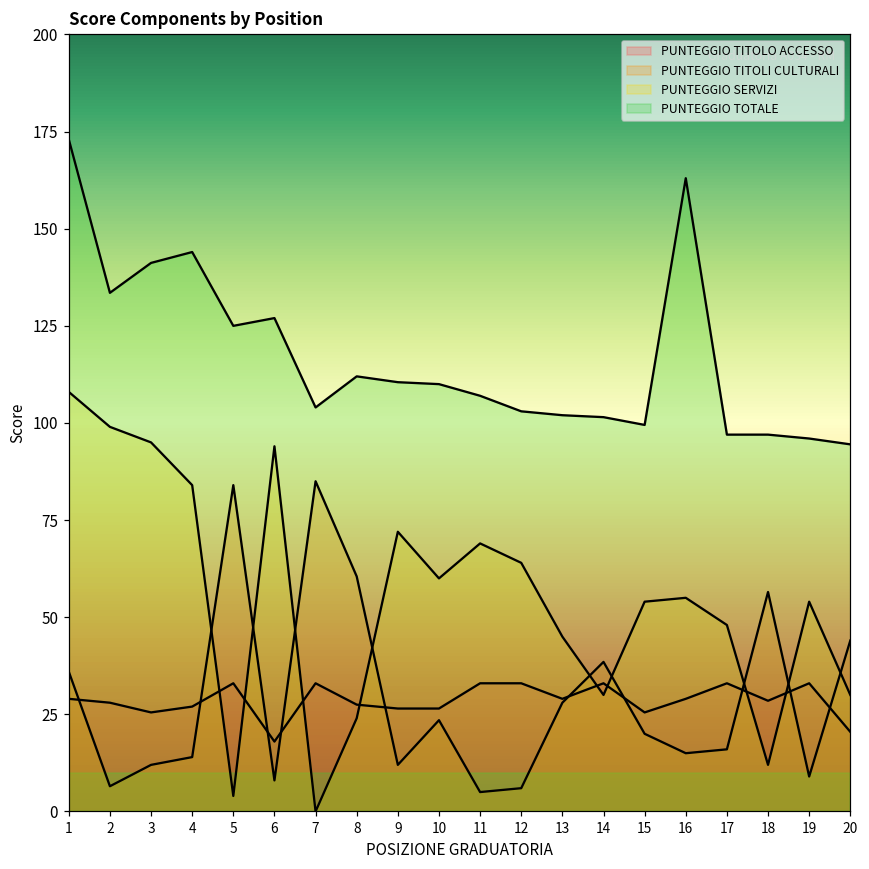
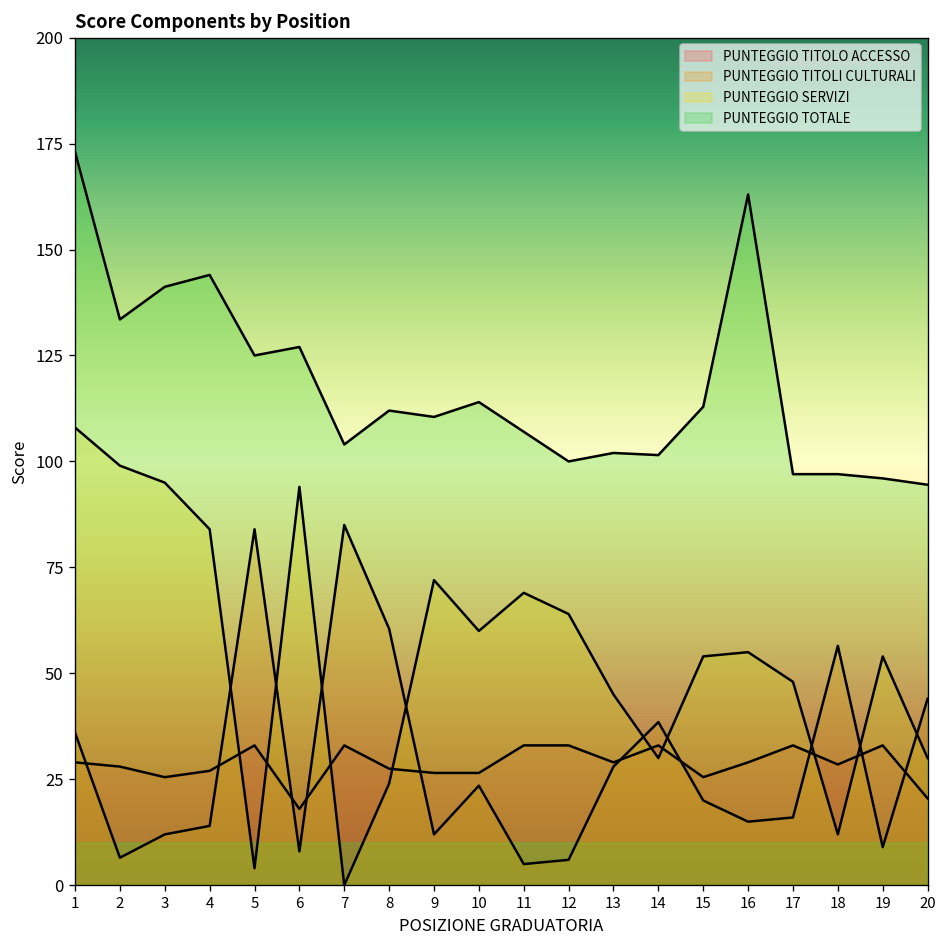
  {
    "PUNTEGGIO TOTALE": {
      "1": 173,
      "2": 134,
      "3": 141,
      "4": 144,
      "5": 125,
      "6": 127,
      "7": 104,
      "8": 112,
      "9": 111,
-     "10": 110,
+     "10": 114,
      "11": 107,
-     "12": 103,
+     "12": 100,
      "13": 102,
      "14": 102,
-     "15": 100,
+     "15": 113,
      "16": 163,
      "17": 97,
      "18": 97,
      "19": 96,
      "20": 95
    }
  }
